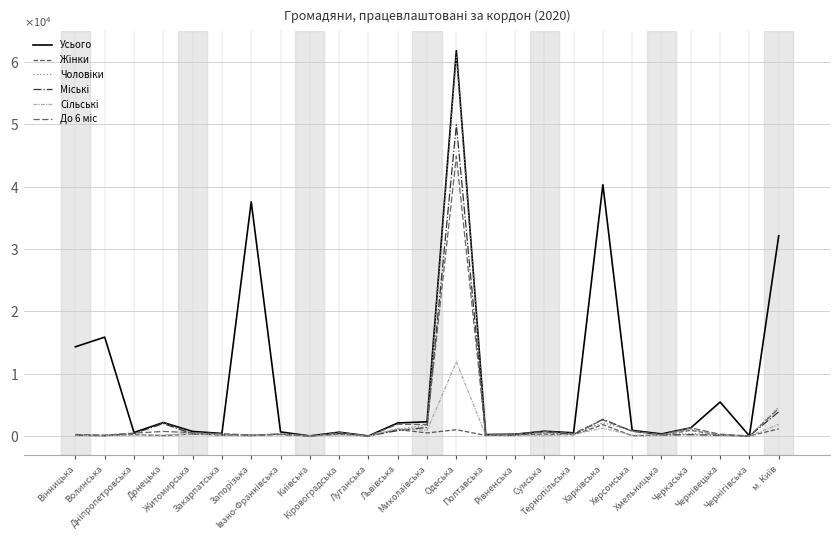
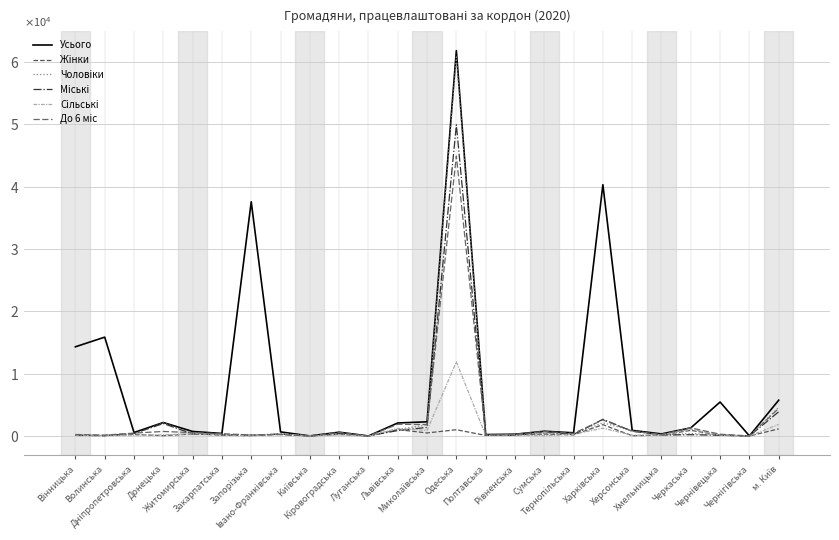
  {
    "Усього": {
      "Вінницька": 14000,
      "Волинська": 16000,
      "Запорізька": 38000,
      "Миколаївська": 2000,
      "Одеська": 62000,
      "Харківська": 40000,
      "Чернівецька": 5000,
-     "м. Київ": 32000
+     "м. Київ": 6000
    }
  }
